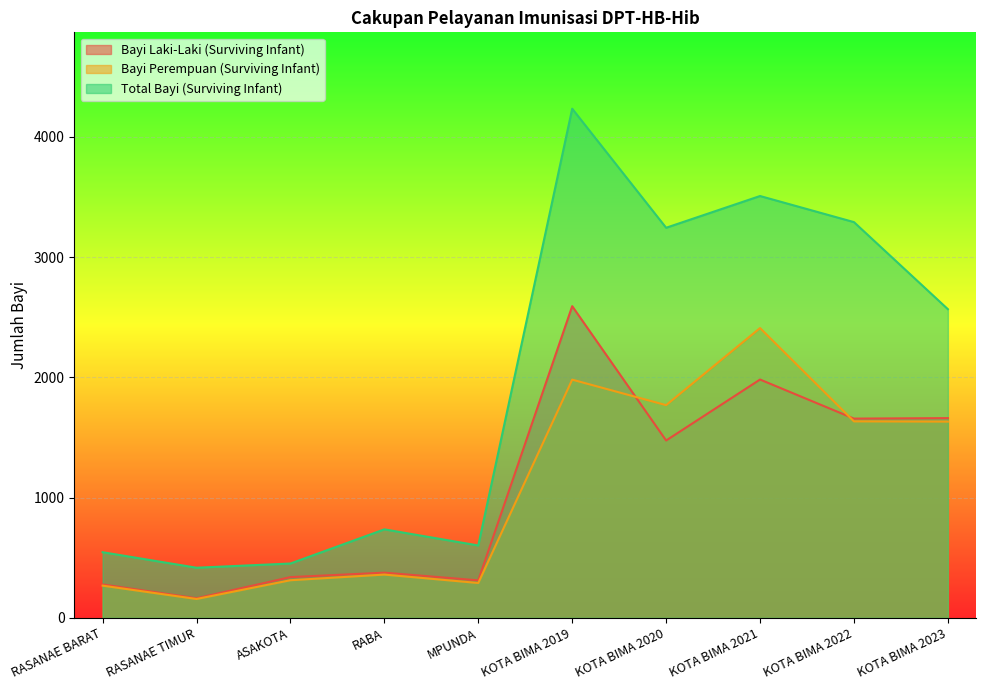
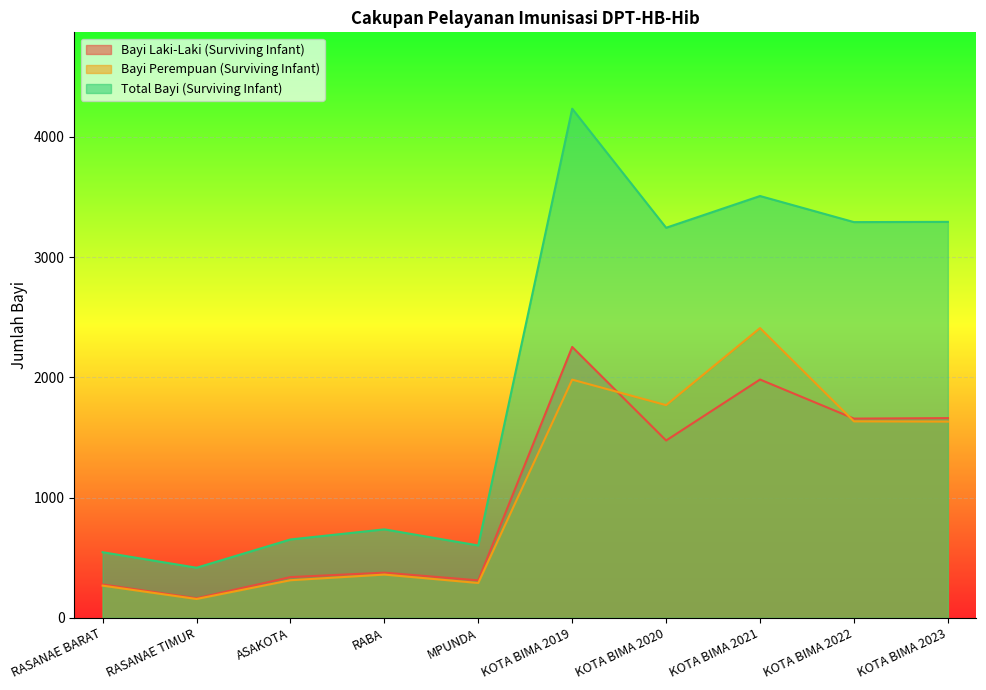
  {
    "Bayi Laki-Laki (Surviving Infant)": {
      "ASAKOTA": 340,
      "MPUNDA": 310,
-     "KOTA BIMA 2019": 2590,
+     "KOTA BIMA 2019": 2250,
      "KOTA BIMA 2020": 1480,
      "KOTA BIMA 2021": 1980,
      "KOTA BIMA 2022": 1660,
      "KOTA BIMA 2023": 1660
    },
    "Bayi Perempuan (Surviving Infant)": {
      "ASAKOTA": 310,
      "MPUNDA": 290,
      "KOTA BIMA 2019": 1980,
      "KOTA BIMA 2020": 1770,
      "KOTA BIMA 2021": 2410,
      "KOTA BIMA 2022": 1630,
      "KOTA BIMA 2023": 1630
    },
    "Total Bayi (Surviving Infant)": {
      "RASANAE BARAT": 550,
      "RASANAE TIMUR": 420,
-     "ASAKOTA": 450,
+     "ASAKOTA": 650,
      "RABA": 740,
      "MPUNDA": 600,
      "KOTA BIMA 2019": 4230,
      "KOTA BIMA 2020": 3240,
      "KOTA BIMA 2021": 3510,
      "KOTA BIMA 2022": 3290,
-     "KOTA BIMA 2023": 2570
+     "KOTA BIMA 2023": 3290
    }
  }
